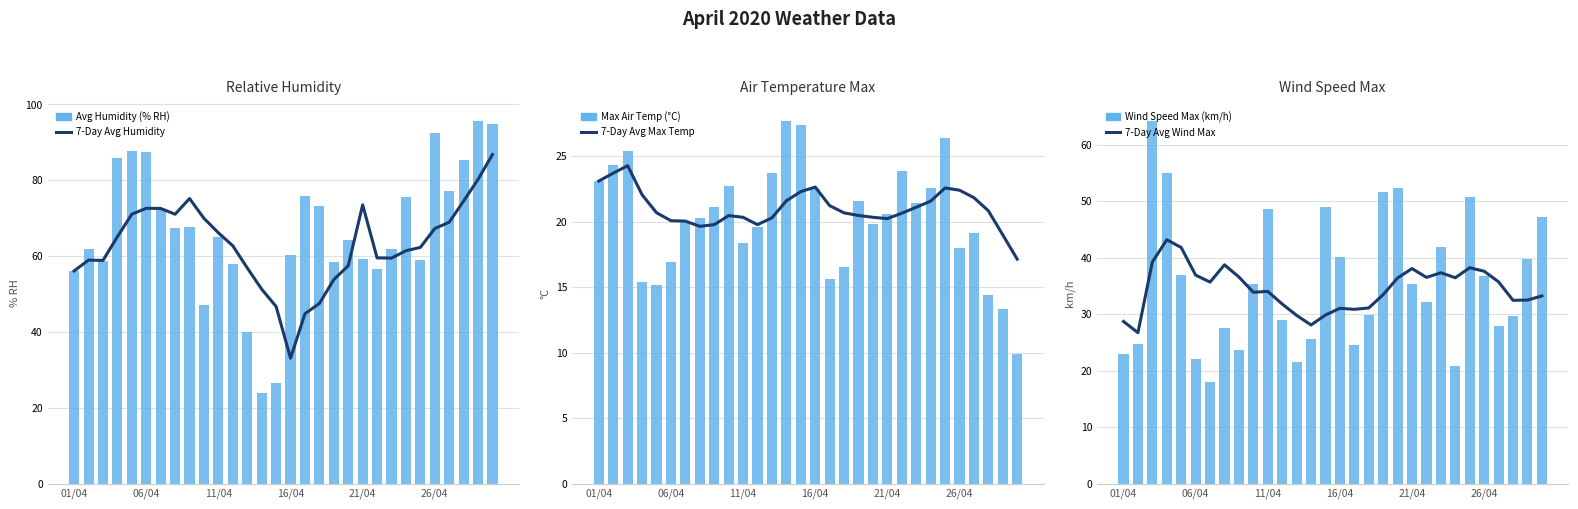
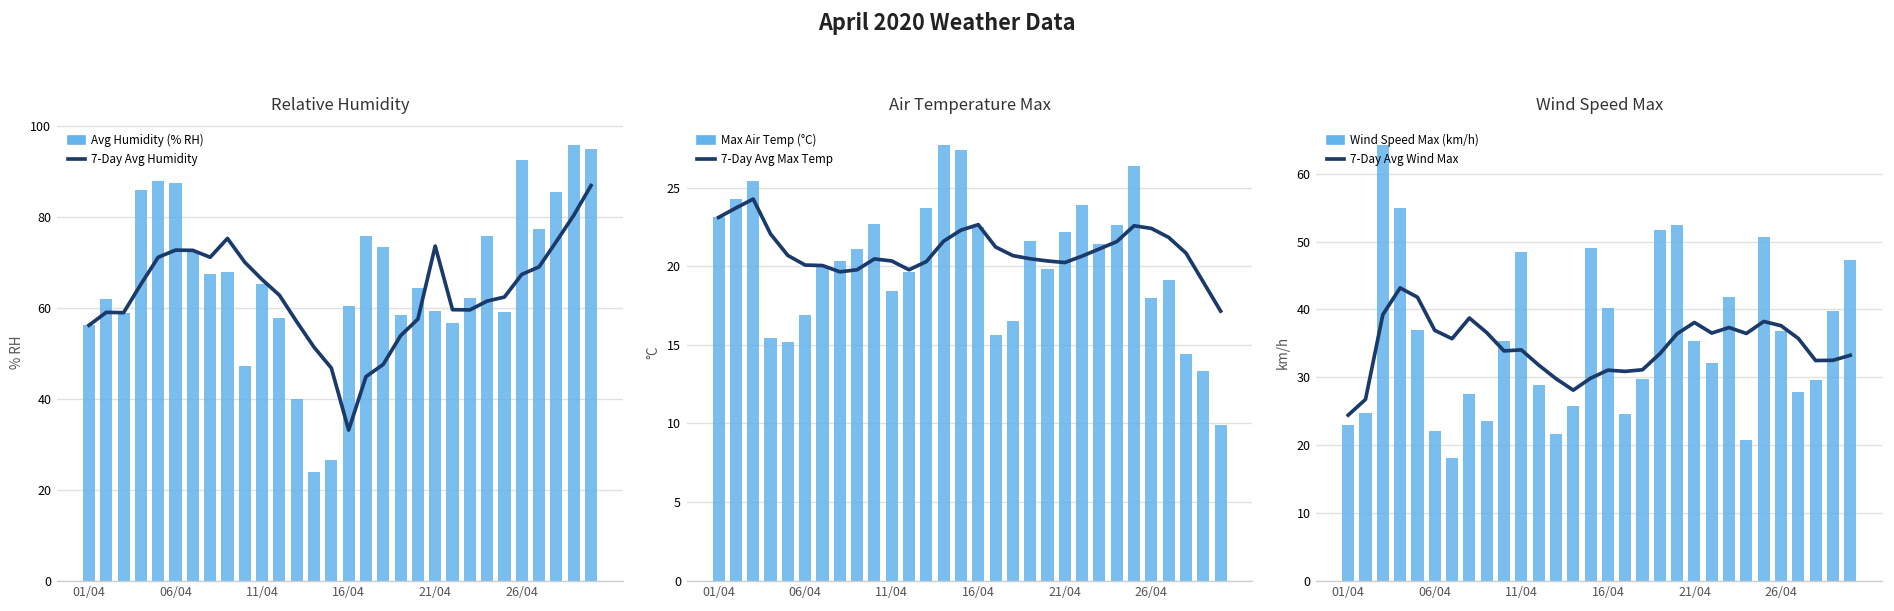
  {
    "Relative Humidity": {
      "7-Day Avg Humidity": {
        "01/04": 56,
        "06/04": 73,
        "11/04": 66,
        "16/04": 33,
        "21/04": 74,
        "26/04": 67
      },
      "Avg Humidity (% RH)": {
        "01/04": 56,
        "06/04": 87,
        "11/04": 65,
        "16/04": 60,
        "21/04": 59,
        "26/04": 93
      }
    },
    "Air Temperature Max": {
      "7-Day Avg Max Temp": {
        "01/04": 23.1,
        "06/04": 20.1,
        "11/04": 20.3,
        "16/04": 22.6,
        "21/04": 20.2,
        "26/04": 22.4
      },
      "Max Air Temp (°C)": {
        "01/04": 23.1,
        "06/04": 16.9,
        "11/04": 18.4,
        "16/04": 22.5,
-       "21/04": 20.6,
+       "21/04": 22.2,
        "26/04": 18.0
      }
    },
    "Wind Speed Max": {
      "7-Day Avg Wind Max": {
-       "01/04": 29,
+       "01/04": 24,
        "06/04": 37,
        "11/04": 34,
        "16/04": 31,
        "21/04": 38,
        "26/04": 38
      },
      "Wind Speed Max (km/h)": {
        "01/04": 23,
        "06/04": 22,
        "11/04": 49,
        "16/04": 40,
        "21/04": 35,
        "26/04": 37
      }
    }
  }
